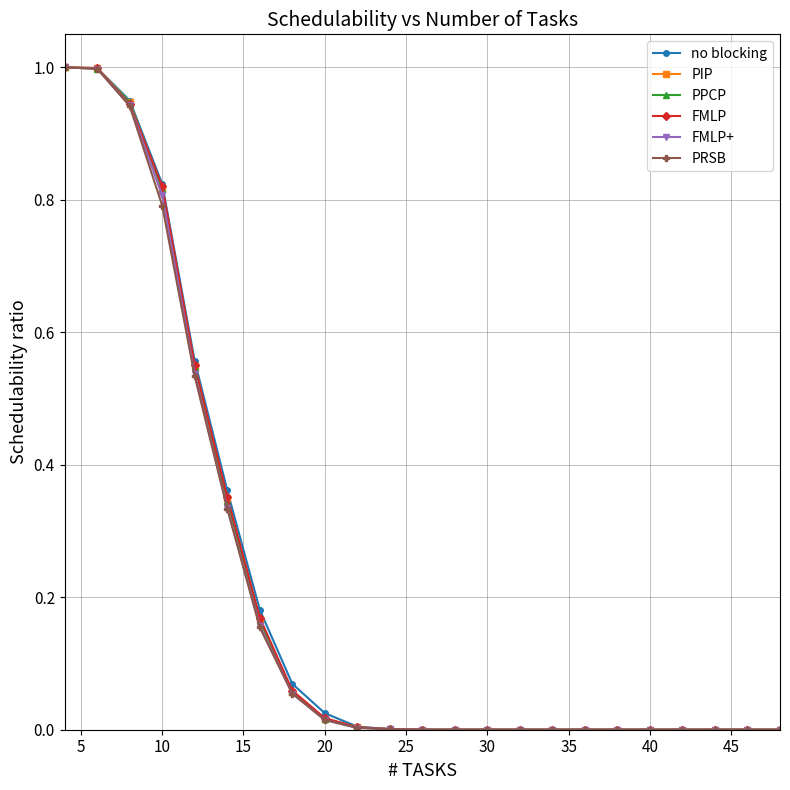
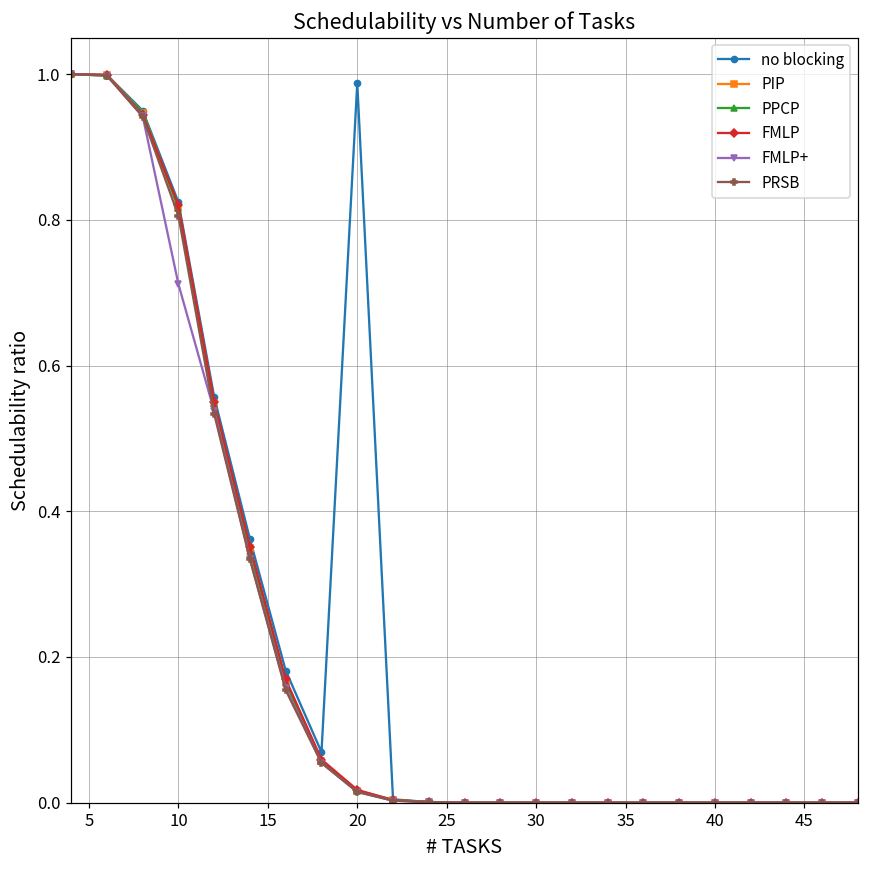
  {
    "no blocking": {
-     "20": 0.02
+     "20": 0.99
    },
    "FMLP+": {
-     "10": 0.81
+     "10": 0.71
    },
    "PRSB": {
-     "10": 0.79
+     "10": 0.81
    }
  }
